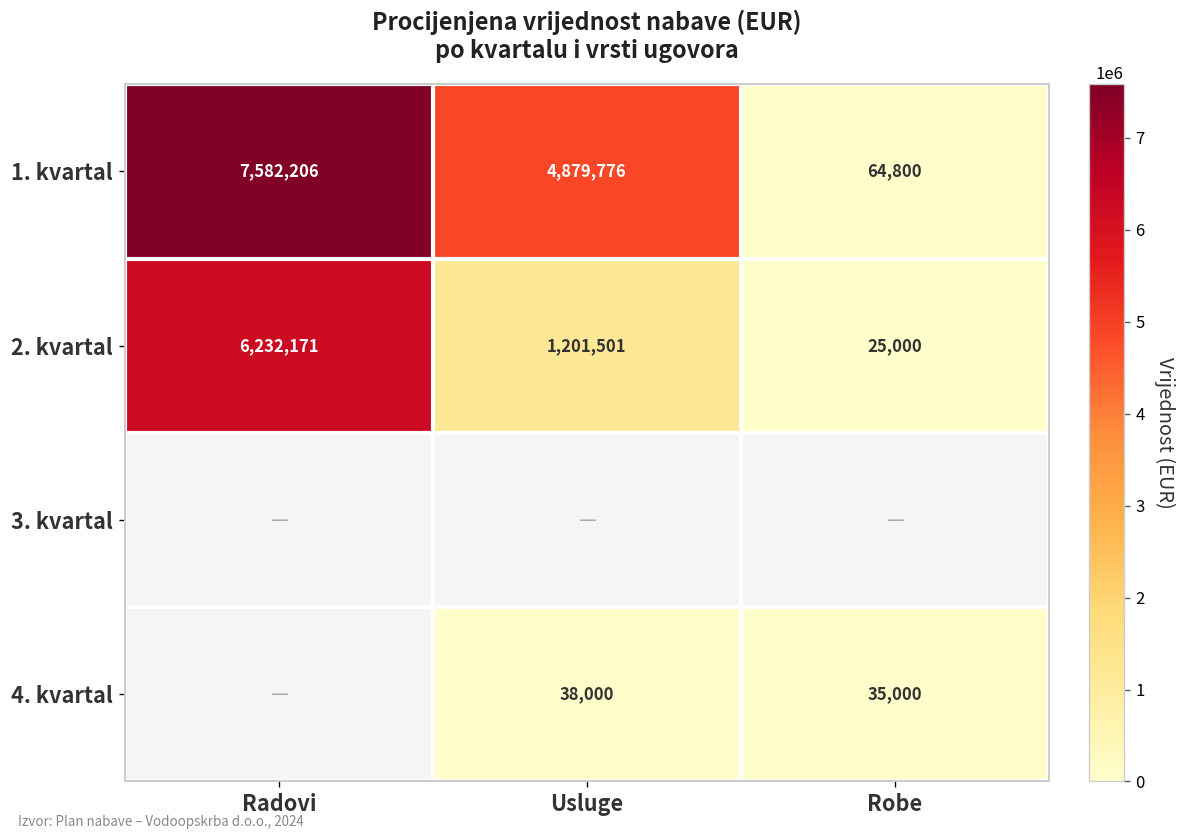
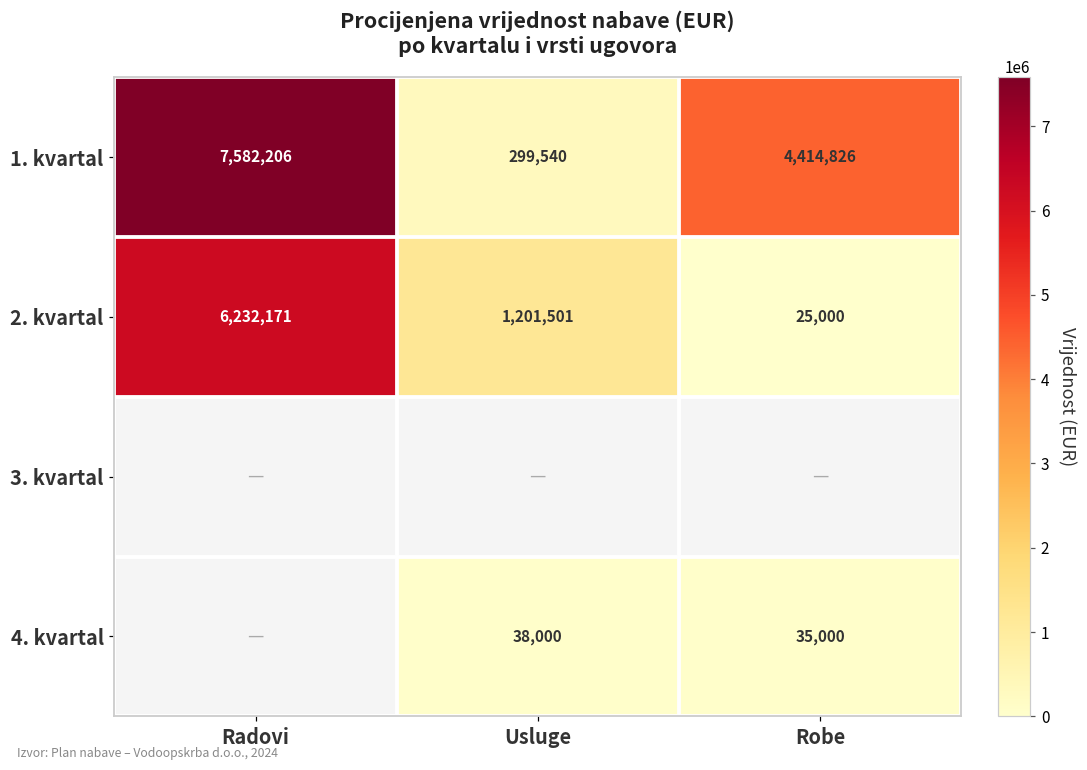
  {
    "1. kvartal": {
      "Radovi": "7,582,206",
-     "Usluge": "4,879,776",
-     "Robe": "64,800"
+     "Usluge": "299,540",
+     "Robe": "4,414,826"
    },
    "2. kvartal": {
      "Radovi": "6,232,171",
      "Usluge": "1,201,501",
      "Robe": "25,000"
    },
    "4. kvartal": {
      "Usluge": "38,000",
      "Robe": "35,000"
    }
  }
